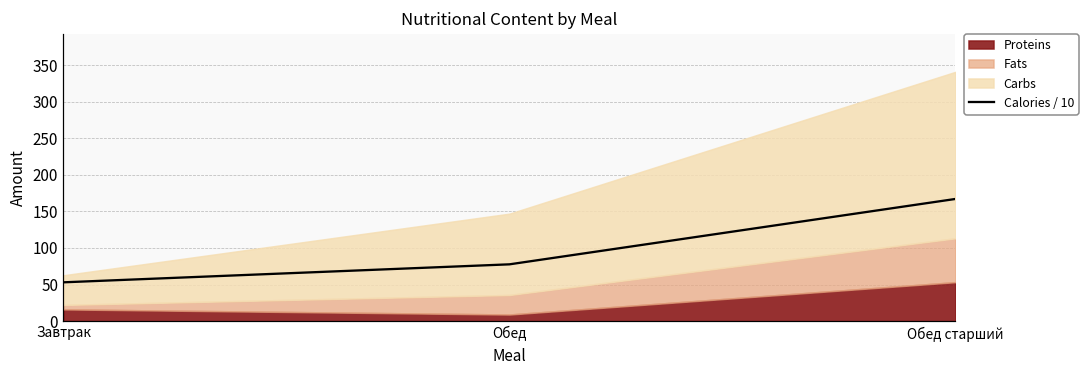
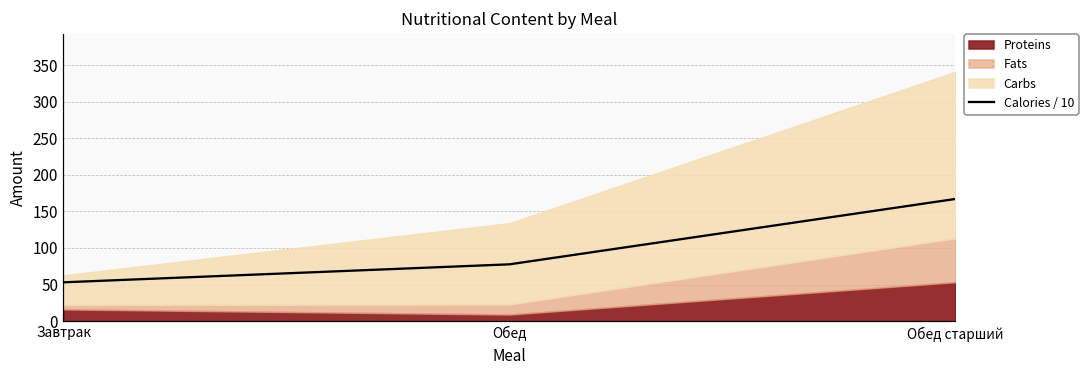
  {
    "Calories / 10": {
      "Завтрак": 50,
      "Обед": 80,
      "Обед старший": 170
    },
    "Proteins": {
      "Завтрак": 20,
      "Обед": 10,
      "Обед старший": 50
    },
    "Fats": {
      "Завтрак": 10,
-     "Обед": 30,
+     "Обед": 10,
      "Обед старший": 60
    },
    "Carbs": {
      "Завтрак": 40,
      "Обед": 110,
      "Обед старший": 230
    }
  }
